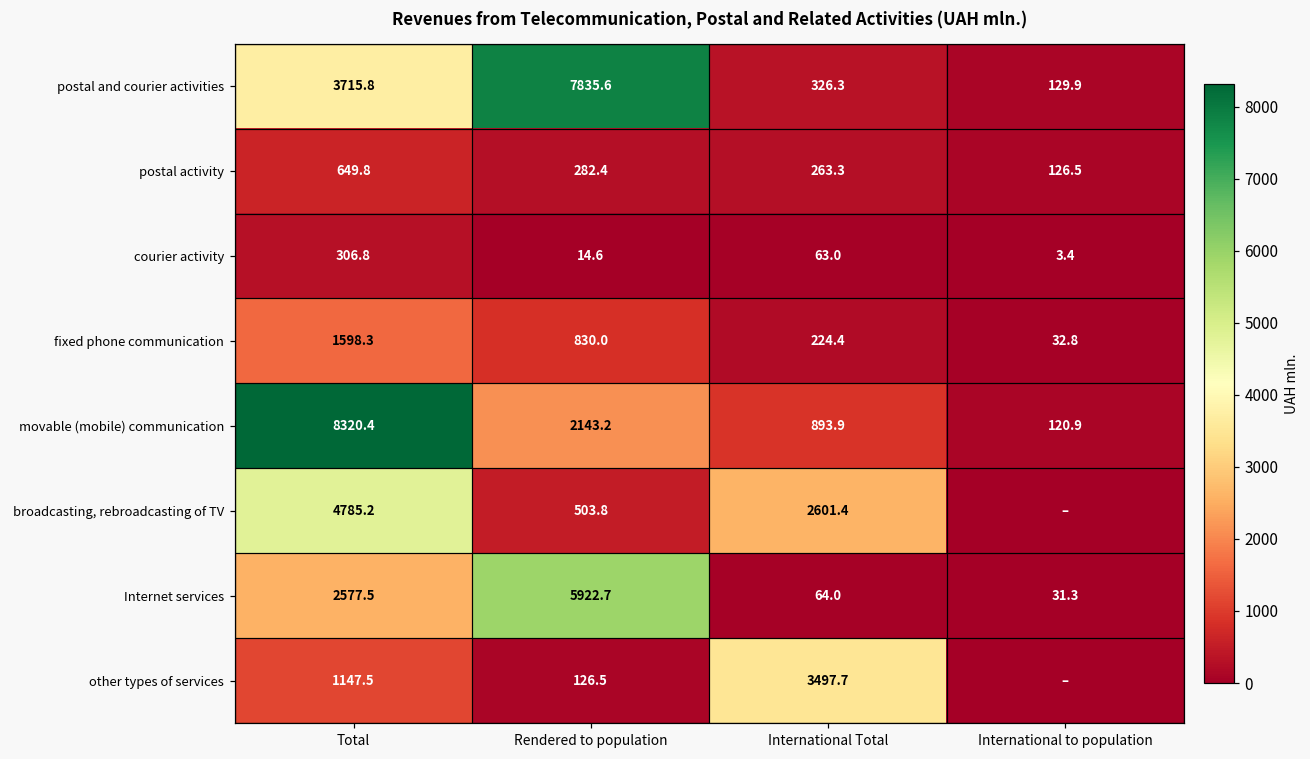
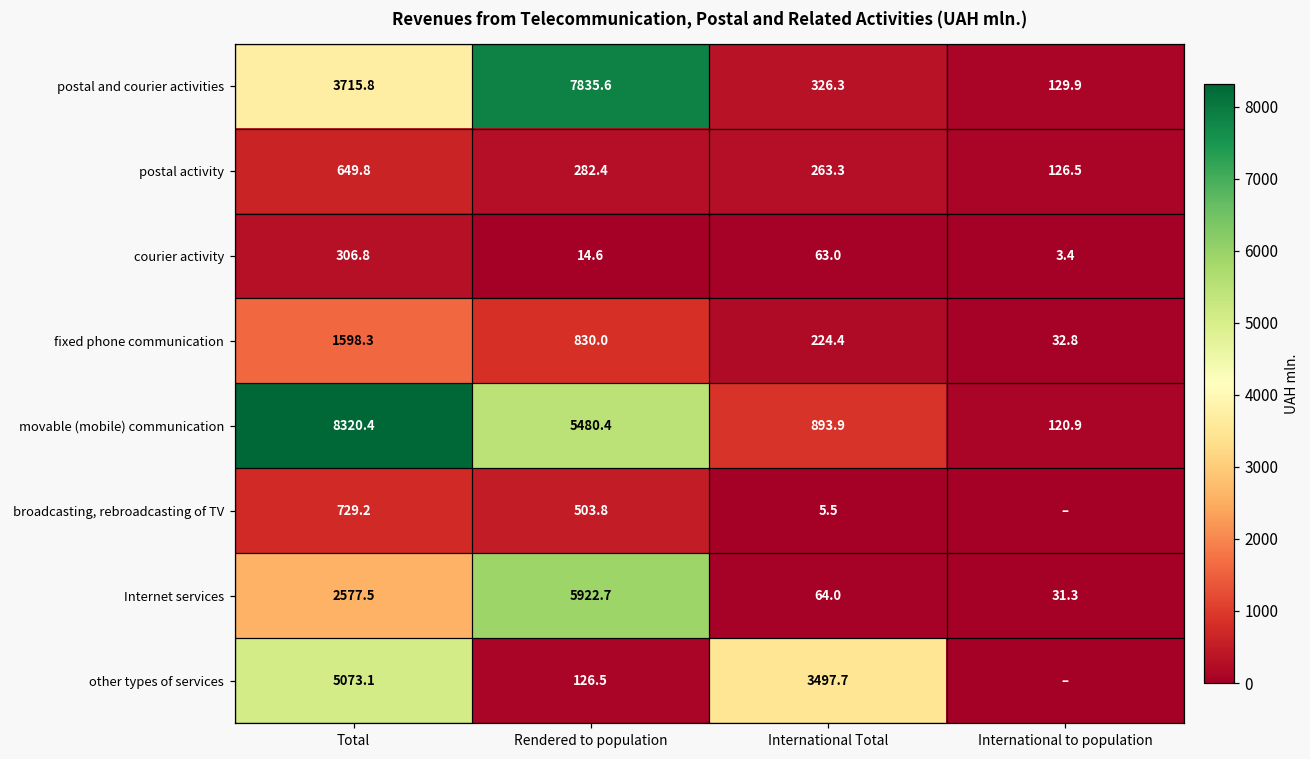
  {
    "postal and courier activities": {
      "Total": 3715.8,
      "Rendered to population": 7835.6,
      "International Total": 326.3,
      "International to population": 129.9
    },
    "postal activity": {
      "Total": 649.8,
      "Rendered to population": 282.4,
      "International Total": 263.3,
      "International to population": 126.5
    },
    "courier activity": {
      "Total": 306.8,
      "Rendered to population": 14.6,
      "International Total": 63.0,
      "International to population": 3.4
    },
    "fixed phone communication": {
      "Total": 1598.3,
      "Rendered to population": 830.0,
      "International Total": 224.4,
      "International to population": 32.8
    },
    "movable (mobile) communication": {
      "Total": 8320.4,
-     "Rendered to population": 2143.2,
+     "Rendered to population": 5480.4,
      "International Total": 893.9,
      "International to population": 120.9
    },
    "broadcasting, rebroadcasting of TV": {
-     "Total": 4785.2,
+     "Total": 729.2,
      "Rendered to population": 503.8,
-     "International Total": 2601.4
+     "International Total": 5.5
    },
    "Internet services": {
      "Total": 2577.5,
      "Rendered to population": 5922.7,
      "International Total": 64.0,
      "International to population": 31.3
    },
    "other types of services": {
-     "Total": 1147.5,
+     "Total": 5073.1,
      "Rendered to population": 126.5,
      "International Total": 3497.7
    }
  }
